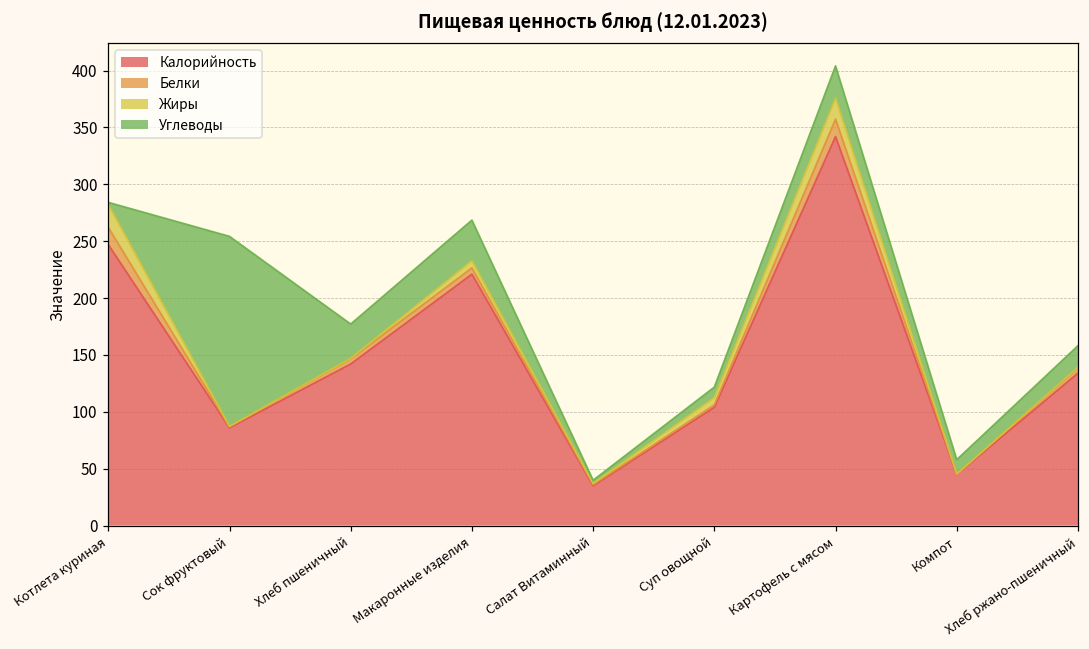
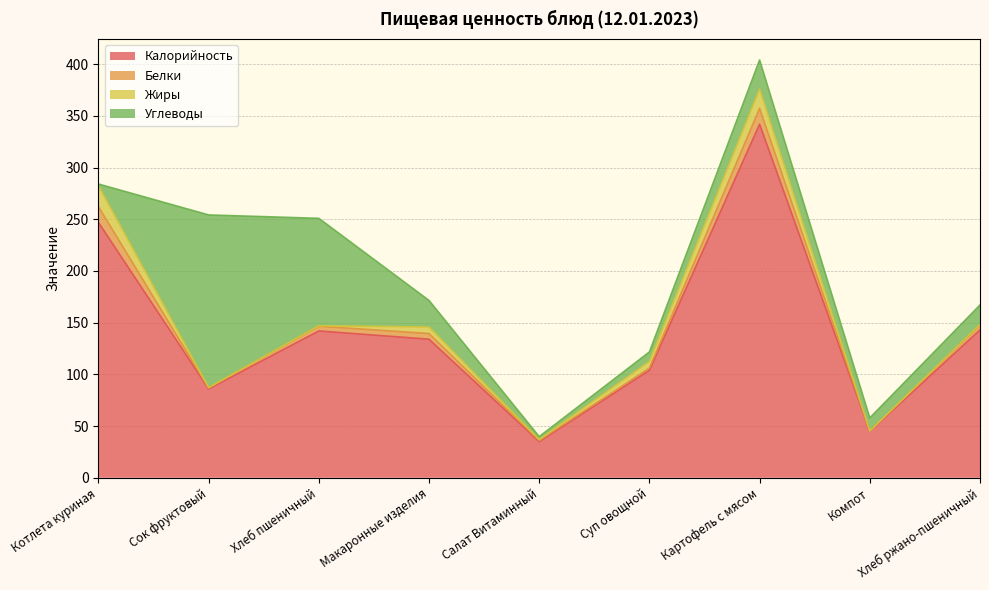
  {
    "Калорийность": {
      "Котлета куриная": 247,
      "Хлеб пшеничный": 142,
-     "Макаронные изделия": 221,
+     "Макаронные изделия": 134,
      "Картофель с мясом": 342,
-     "Хлеб ржано-пшеничный": 134
+     "Хлеб ржано-пшеничный": 143
    },
    "Углеводы": {
      "Сок фруктовый": 167,
-     "Хлеб пшеничный": 30,
-     "Макаронные изделия": 36,
+     "Хлеб пшеничный": 104,
+     "Макаронные изделия": 26,
      "Салат Витаминный": 3,
      "Суп овощной": 9,
      "Картофель с мясом": 28,
      "Компот": 13,
      "Хлеб ржано-пшеничный": 19
    }
  }
